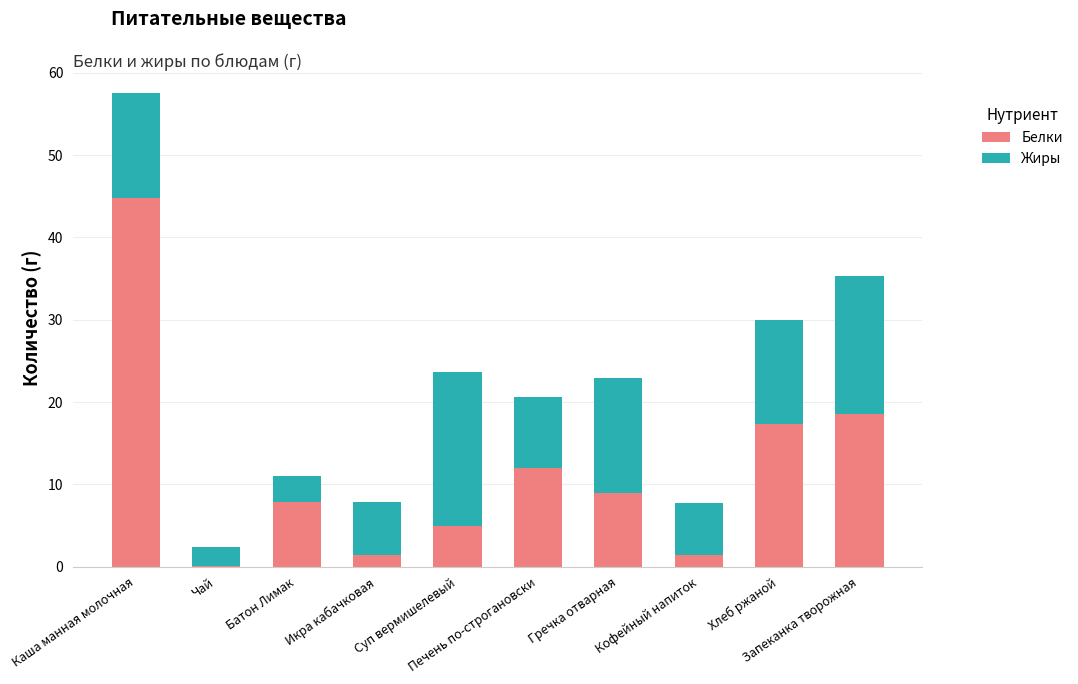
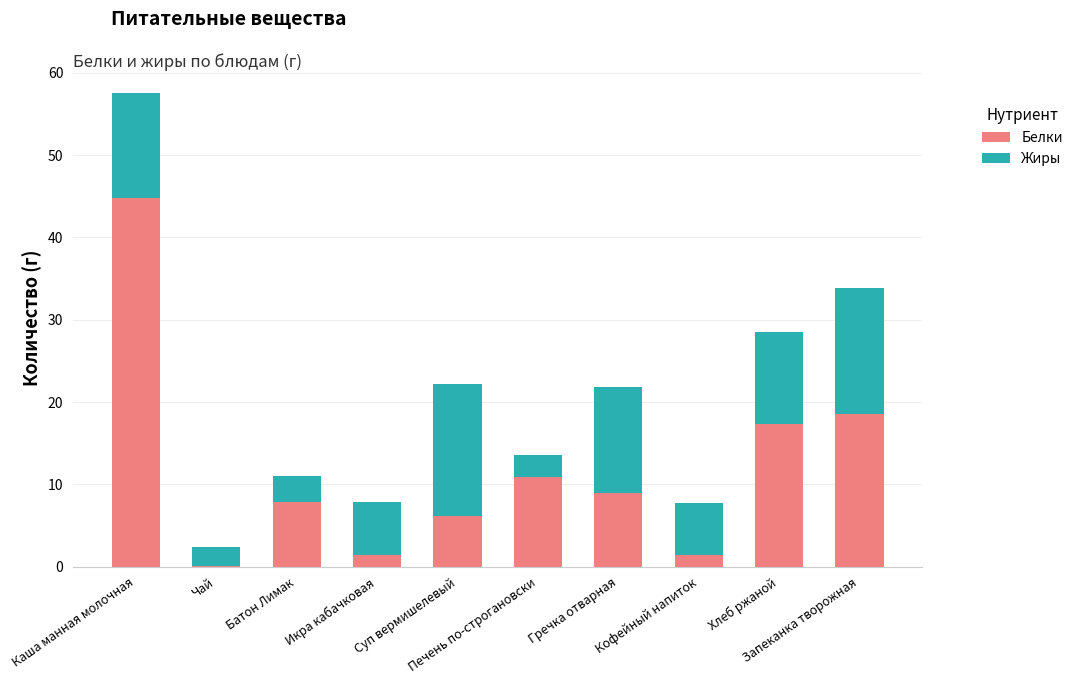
  {
    "Белки": {
      "Каша манная молочная": 45,
      "Батон Лимак": 8,
      "Икра кабачковая": 1,
-     "Суп вермишелевый": 5,
-     "Печень по-строгановски": 12,
+     "Суп вермишелевый": 6,
+     "Печень по-строгановски": 11,
      "Гречка отварная": 9,
      "Кофейный напиток": 1,
      "Хлеб ржаной": 17,
      "Запеканка творожная": 19
    },
    "Жиры": {
      "Каша манная молочная": 13,
      "Чай": 2,
      "Батон Лимак": 3,
      "Икра кабачковая": 6,
-     "Суп вермишелевый": 19,
-     "Печень по-строгановски": 9,
-     "Гречка отварная": 14,
+     "Суп вермишелевый": 16,
+     "Печень по-строгановски": 3,
+     "Гречка отварная": 13,
      "Кофейный напиток": 6,
-     "Хлеб ржаной": 13,
-     "Запеканка творожная": 17
+     "Хлеб ржаной": 11,
+     "Запеканка творожная": 15
    }
  }
